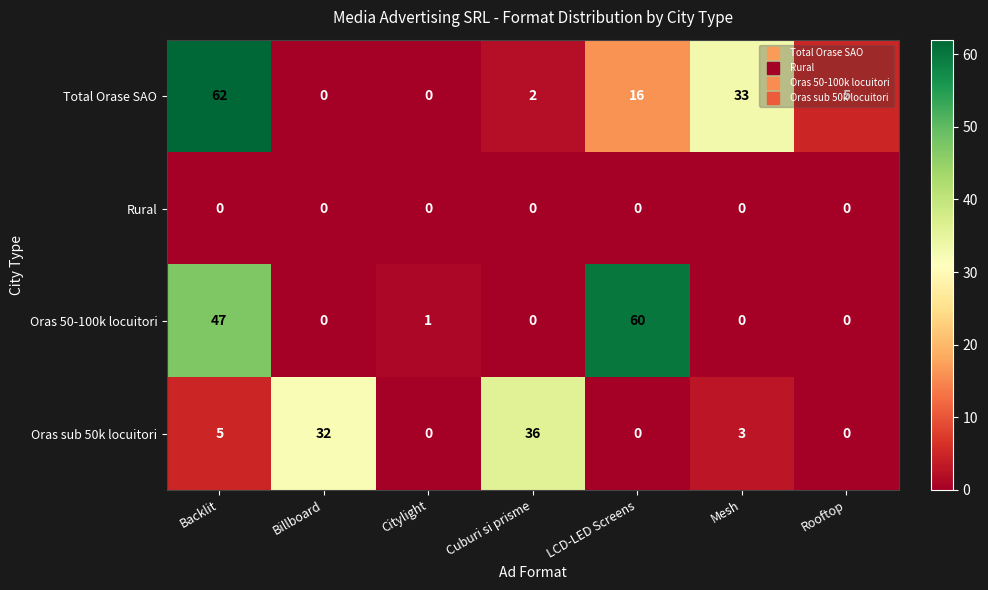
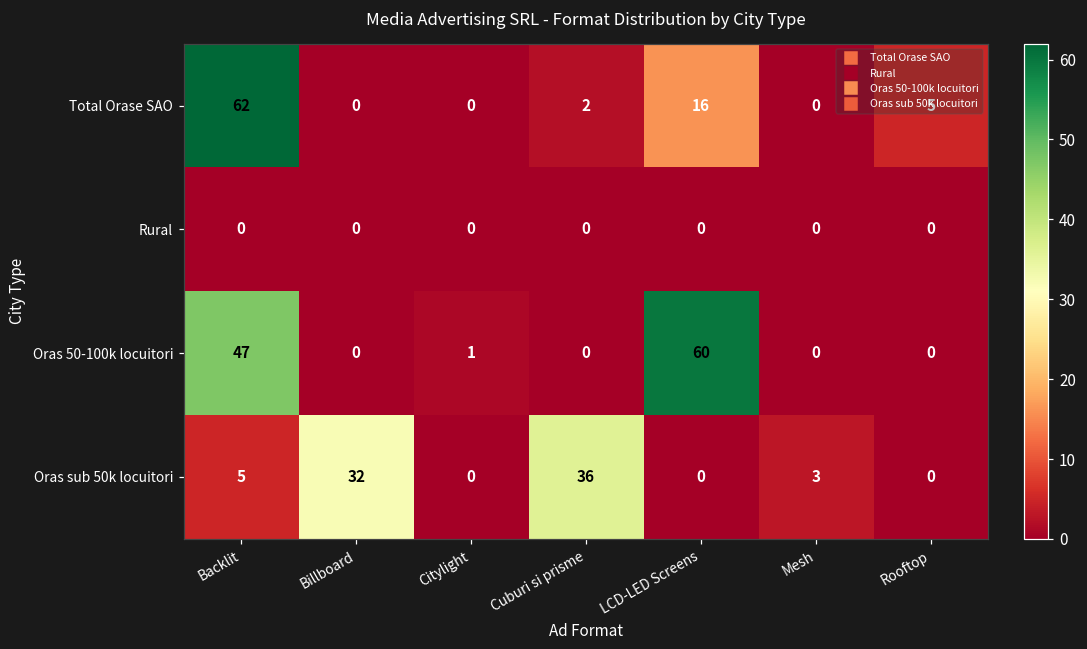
  {
    "Total Orase SAO": {
      "Backlit": 62,
      "Billboard": 0,
      "Citylight": 0,
      "Cuburi si prisme": 2,
      "LCD-LED Screens": 16,
-     "Mesh": 33
+     "Mesh": 0
    },
    "Rural": {
      "Backlit": 0,
      "Billboard": 0,
      "Citylight": 0,
      "Cuburi si prisme": 0,
      "LCD-LED Screens": 0,
      "Mesh": 0,
      "Rooftop": 0
    },
    "Oras 50-100k locuitori": {
      "Backlit": 47,
      "Billboard": 0,
      "Citylight": 1,
      "Cuburi si prisme": 0,
      "LCD-LED Screens": 60,
      "Mesh": 0,
      "Rooftop": 0
    },
    "Oras sub 50k locuitori": {
      "Backlit": 5,
      "Billboard": 32,
      "Citylight": 0,
      "Cuburi si prisme": 36,
      "LCD-LED Screens": 0,
      "Mesh": 3,
      "Rooftop": 0
    }
  }
